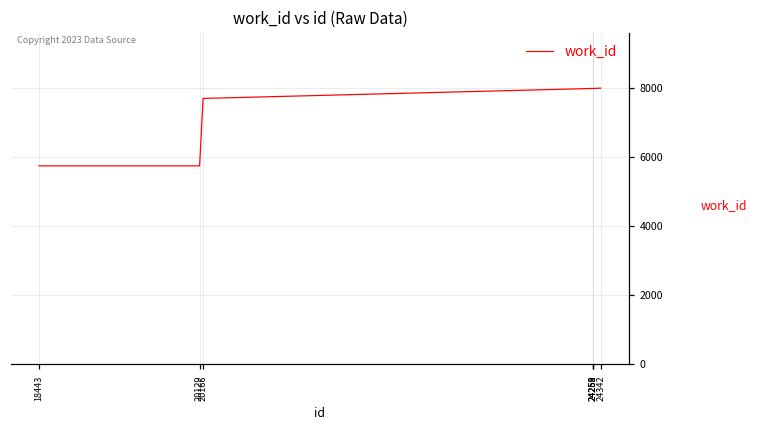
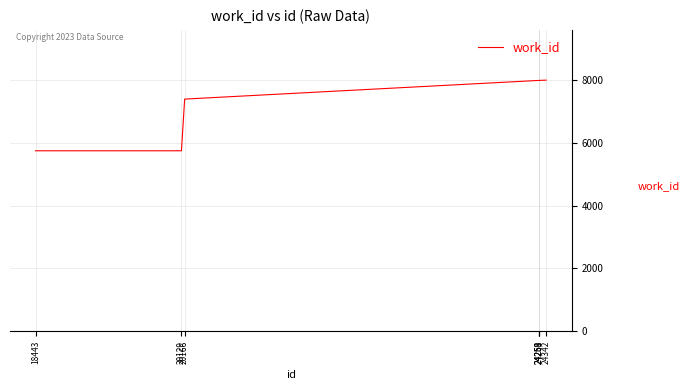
  {
    "18443": 5700,
    "20129": 5700,
-   "20166": 7700,
+   "20166": 7400,
    "24258": 8000,
    "24259": 8000,
    "24261": 8000,
    "24342": 8000
  }
